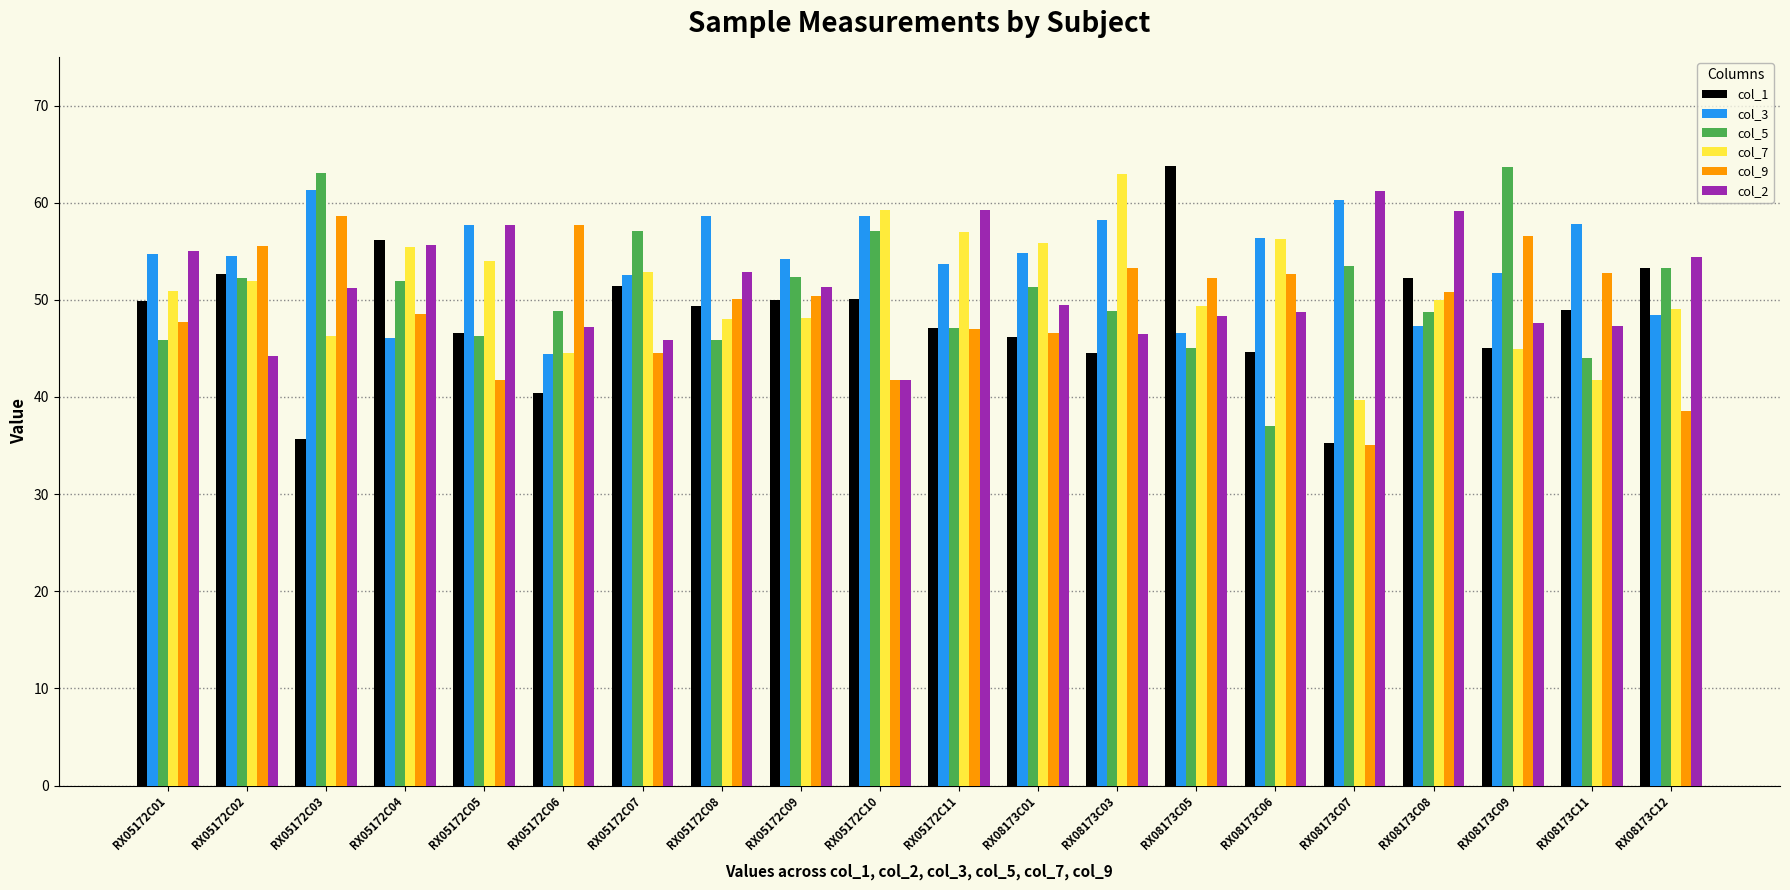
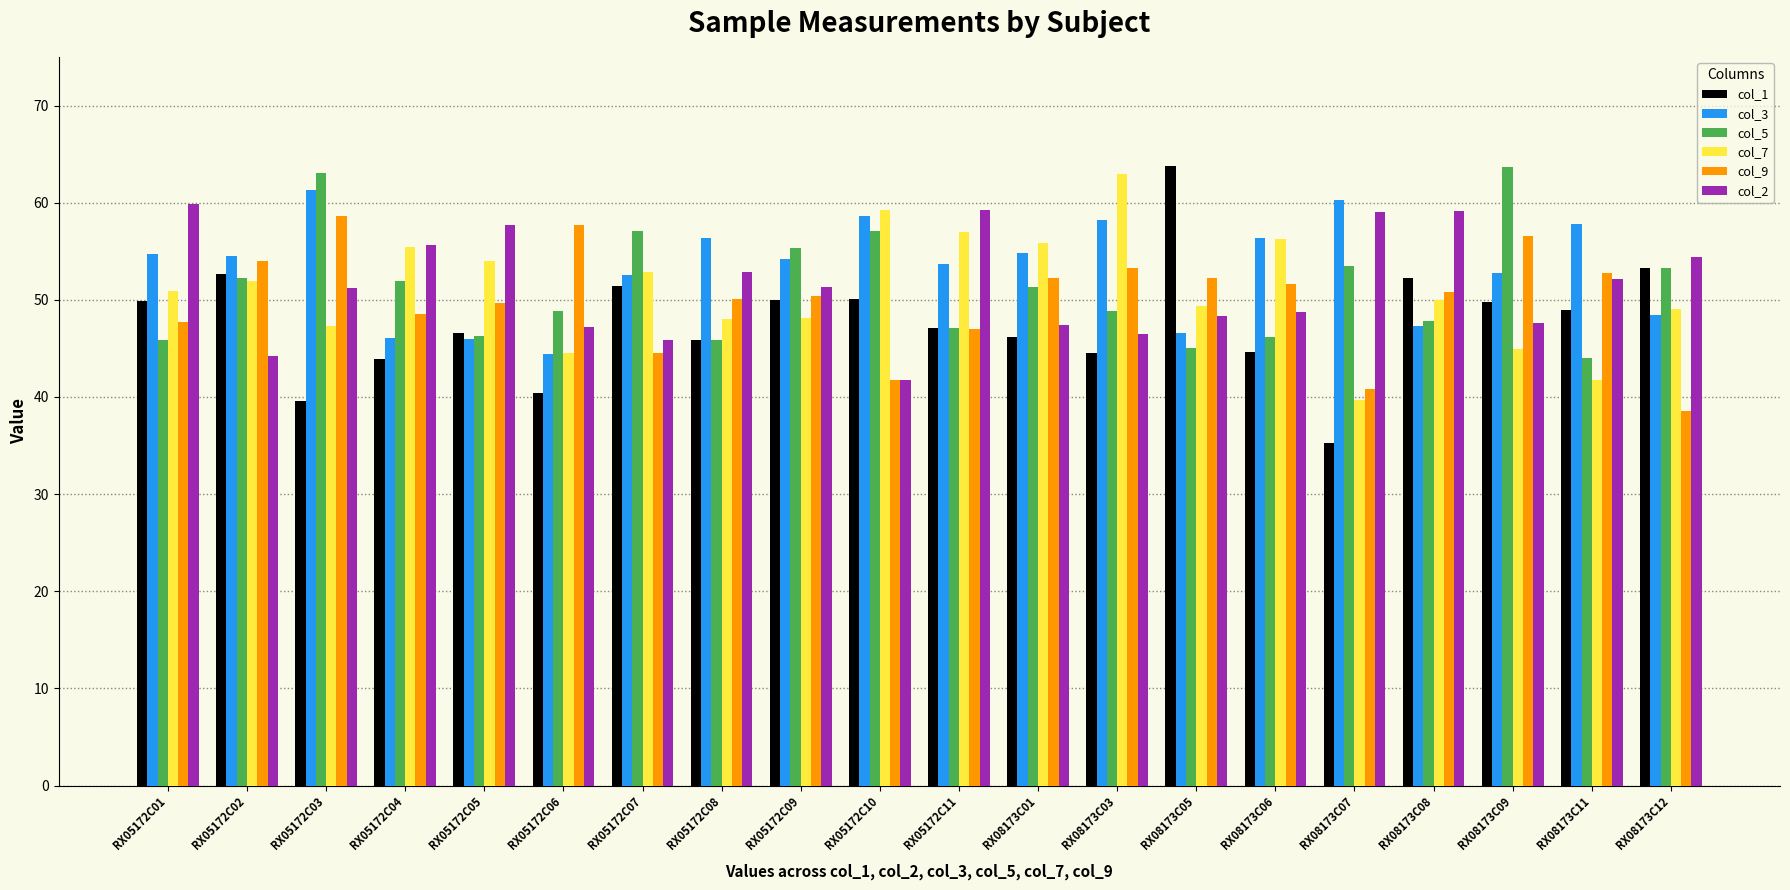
  {
    "col_1": {
      "RX05172C01": 50,
      "RX05172C02": 53,
-     "RX05172C03": 36,
-     "RX05172C04": 56,
+     "RX05172C03": 40,
+     "RX05172C04": 44,
      "RX05172C05": 47,
      "RX05172C06": 40,
      "RX05172C07": 51,
-     "RX05172C08": 49,
+     "RX05172C08": 46,
      "RX05172C09": 50,
      "RX05172C10": 50,
      "RX05172C11": 47,
      "RX08173C01": 46,
      "RX08173C03": 45,
      "RX08173C05": 64,
      "RX08173C06": 45,
      "RX08173C07": 35,
      "RX08173C08": 52,
-     "RX08173C09": 45,
+     "RX08173C09": 50,
      "RX08173C11": 49,
      "RX08173C12": 53
    },
    "col_3": {
      "RX05172C01": 55,
      "RX05172C02": 55,
      "RX05172C03": 61,
      "RX05172C04": 46,
-     "RX05172C05": 58,
+     "RX05172C05": 46,
      "RX05172C06": 44,
      "RX05172C07": 53,
-     "RX05172C08": 59,
+     "RX05172C08": 56,
      "RX05172C09": 54,
      "RX05172C10": 59,
      "RX05172C11": 54,
      "RX08173C01": 55,
      "RX08173C03": 58,
      "RX08173C05": 47,
      "RX08173C06": 56,
      "RX08173C07": 60,
      "RX08173C08": 47,
      "RX08173C09": 53,
      "RX08173C11": 58,
      "RX08173C12": 48
    },
    "col_5": {
      "RX05172C01": 46,
      "RX05172C02": 52,
      "RX05172C03": 63,
      "RX05172C04": 52,
      "RX05172C05": 46,
      "RX05172C06": 49,
      "RX05172C07": 57,
      "RX05172C08": 46,
-     "RX05172C09": 52,
+     "RX05172C09": 55,
      "RX05172C10": 57,
      "RX05172C11": 47,
      "RX08173C01": 51,
      "RX08173C03": 49,
      "RX08173C05": 45,
-     "RX08173C06": 37,
+     "RX08173C06": 46,
      "RX08173C07": 54,
-     "RX08173C08": 49,
+     "RX08173C08": 48,
      "RX08173C09": 64,
      "RX08173C11": 44,
      "RX08173C12": 53
    },
    "col_7": {
      "RX05172C01": 51,
      "RX05172C02": 52,
-     "RX05172C03": 46,
+     "RX05172C03": 47,
      "RX05172C04": 55,
      "RX05172C05": 54,
      "RX05172C06": 45,
      "RX05172C07": 53,
      "RX05172C08": 48,
      "RX05172C09": 48,
      "RX05172C10": 59,
      "RX05172C11": 57,
      "RX08173C01": 56,
      "RX08173C03": 63,
      "RX08173C05": 49,
      "RX08173C06": 56,
      "RX08173C07": 40,
      "RX08173C08": 50,
      "RX08173C09": 45,
      "RX08173C11": 42,
      "RX08173C12": 49
    },
    "col_9": {
      "RX05172C01": 48,
-     "RX05172C02": 56,
+     "RX05172C02": 54,
      "RX05172C03": 59,
      "RX05172C04": 49,
-     "RX05172C05": 42,
+     "RX05172C05": 50,
      "RX05172C06": 58,
      "RX05172C07": 45,
      "RX05172C08": 50,
      "RX05172C09": 50,
      "RX05172C10": 42,
      "RX05172C11": 47,
-     "RX08173C01": 47,
+     "RX08173C01": 52,
      "RX08173C03": 53,
      "RX08173C05": 52,
-     "RX08173C06": 53,
-     "RX08173C07": 35,
+     "RX08173C06": 52,
+     "RX08173C07": 41,
      "RX08173C08": 51,
      "RX08173C09": 57,
      "RX08173C11": 53,
      "RX08173C12": 39
    },
    "col_2": {
-     "RX05172C01": 55,
+     "RX05172C01": 60,
      "RX05172C02": 44,
      "RX05172C03": 51,
      "RX05172C04": 56,
      "RX05172C05": 58,
      "RX05172C06": 47,
      "RX05172C07": 46,
      "RX05172C08": 53,
      "RX05172C09": 51,
      "RX05172C10": 42,
      "RX05172C11": 59,
-     "RX08173C01": 50,
+     "RX08173C01": 47,
      "RX08173C03": 47,
      "RX08173C05": 48,
      "RX08173C06": 49,
-     "RX08173C07": 61,
+     "RX08173C07": 59,
      "RX08173C08": 59,
      "RX08173C09": 48,
-     "RX08173C11": 47,
+     "RX08173C11": 52,
      "RX08173C12": 54
    }
  }
